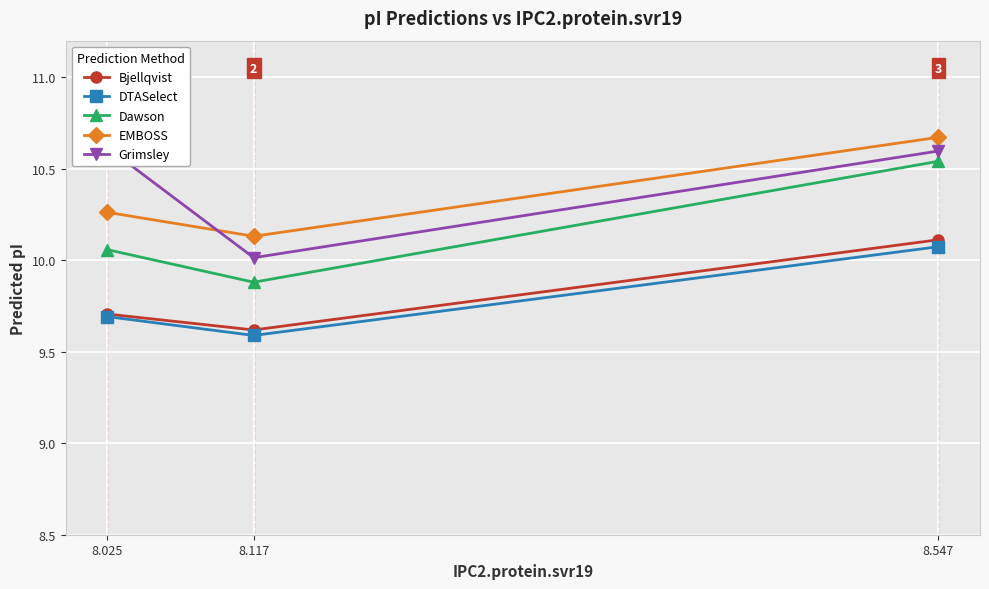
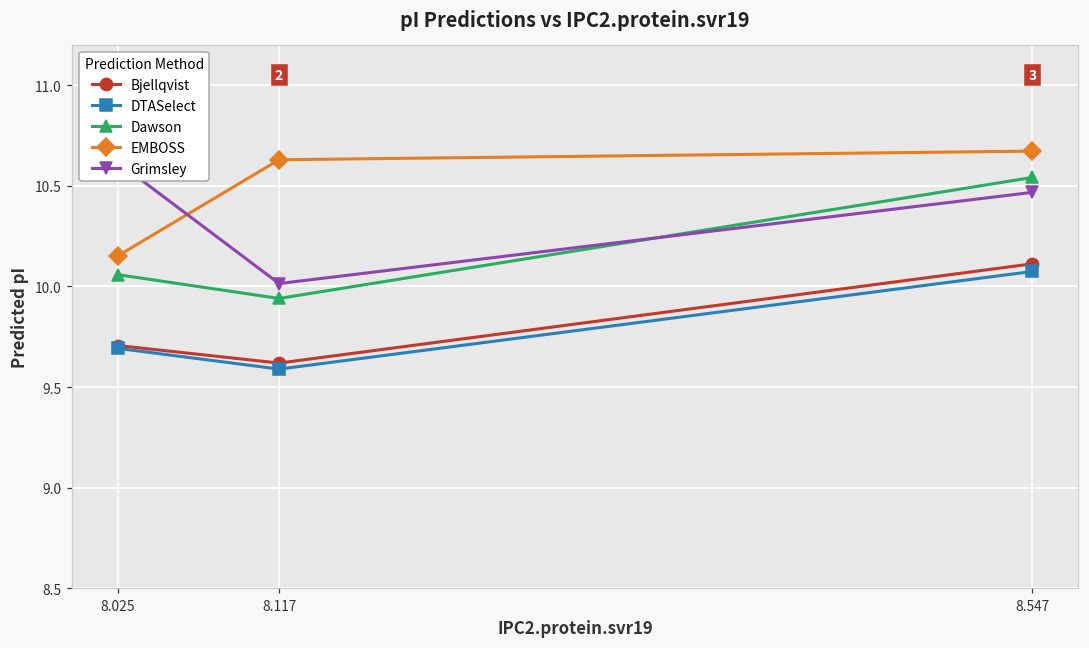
  {
    "Bjellqvist": {
      "8.025": 9.71,
      "8.117": 9.62,
      "8.547": 10.11
    },
    "DTASelect": {
      "8.025": 9.69,
      "8.117": 9.59,
      "8.547": 10.07
    },
    "Dawson": {
      "8.025": 10.06,
-     "8.117": 9.88,
+     "8.117": 9.94,
      "8.547": 10.54
    },
    "EMBOSS": {
-     "8.025": 10.26,
-     "8.117": 10.13,
+     "8.025": 10.15,
+     "8.117": 10.63,
      "8.547": 10.67
    },
    "Grimsley": {
      "8.117": 10.01,
-     "8.547": 10.60
+     "8.547": 10.47
    }
  }
